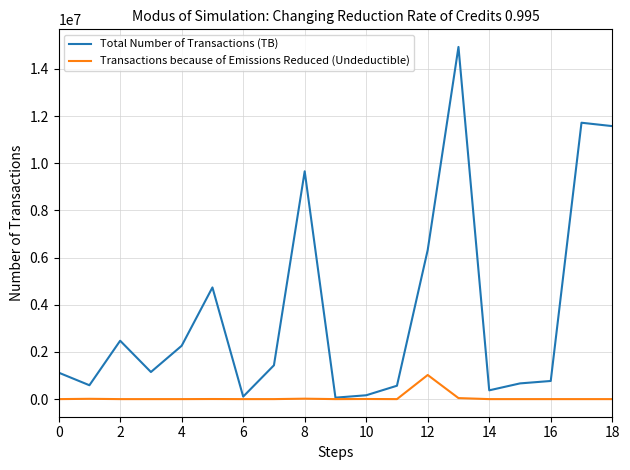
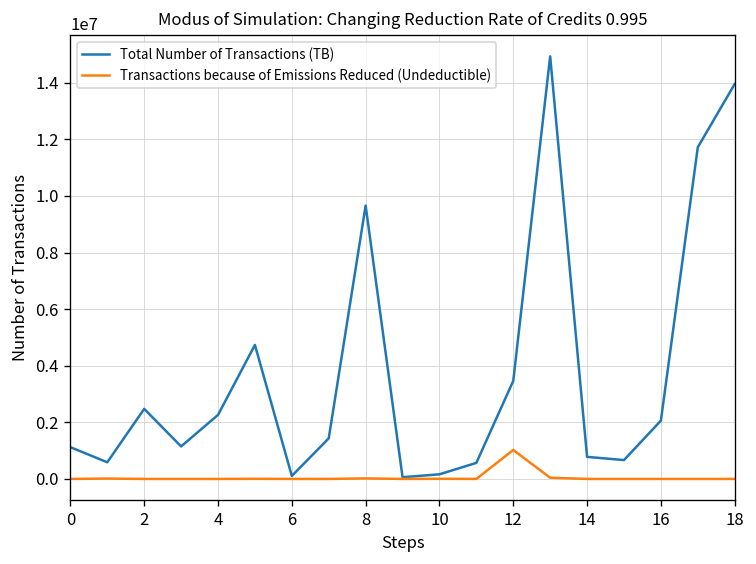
  {
    "Total Number of Transactions (TB)": {
      "0": 1100000,
      "2": 2500000,
      "4": 2300000,
      "8": 9700000,
      "10": 200000,
-     "12": 6300000,
-     "14": 400000,
-     "16": 800000,
-     "18": 11600000
+     "12": 3500000,
+     "14": 800000,
+     "16": 2100000,
+     "18": 14000000
    },
    "Transactions because of Emissions Reduced (Undeductible)": {
      "0": 0,
      "2": 0,
      "4": 0,
      "8": 0,
      "10": 0,
      "12": 1000000,
      "14": 0,
      "16": 0,
      "18": 0
    }
  }
